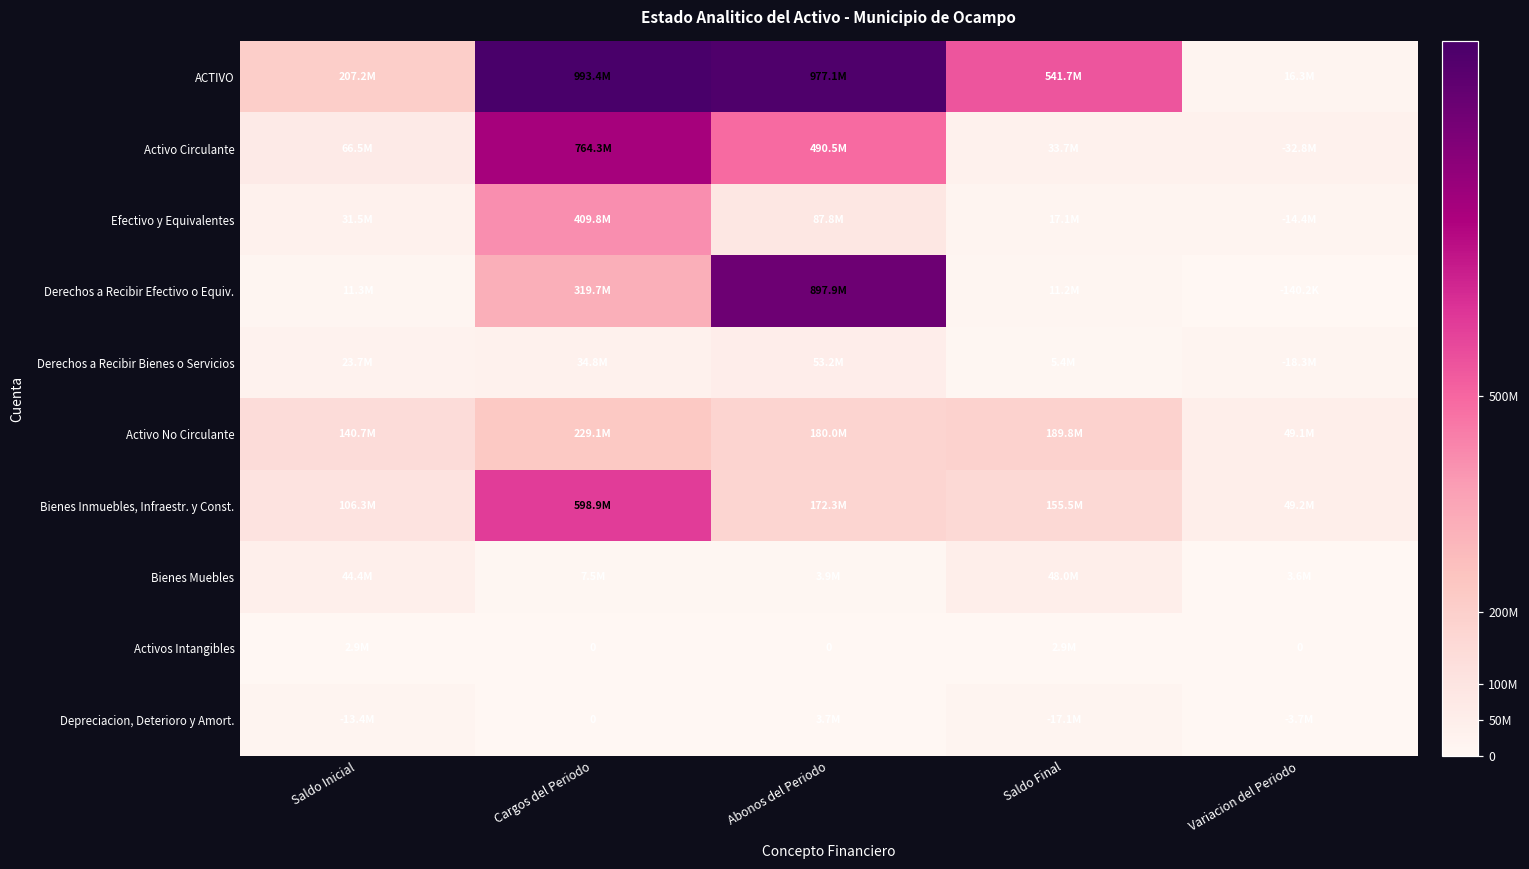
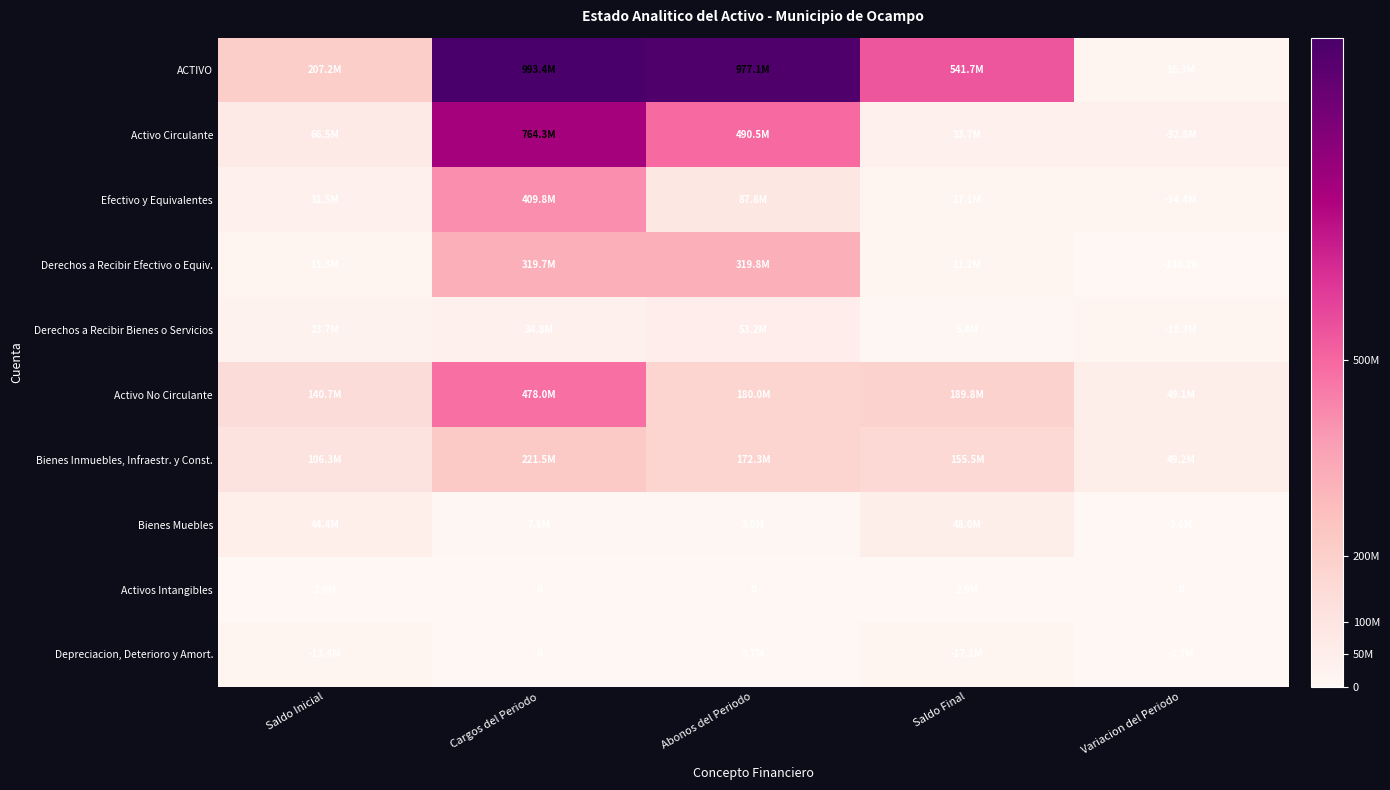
  {
    "ACTIVO": {
      "Saldo Inicial": "207.2M",
      "Cargos del Periodo": "993.4M",
      "Abonos del Periodo": "977.1M",
      "Saldo Final": "541.7M"
    },
    "Activo Circulante": {
      "Cargos del Periodo": "764.3M",
      "Abonos del Periodo": "490.5M"
    },
    "Efectivo y Equivalentes": {
      "Cargos del Periodo": "409.8M"
    },
    "Derechos a Recibir Efectivo o Equiv.": {
      "Cargos del Periodo": "319.7M",
-     "Abonos del Periodo": "897.9M"
+     "Abonos del Periodo": "319.8M"
    },
    "Activo No Circulante": {
-     "Cargos del Periodo": "229.1M",
+     "Cargos del Periodo": "478.0M",
      "Saldo Final": "189.8M"
    },
    "Bienes Inmuebles, Infraestr. y Const.": {
-     "Cargos del Periodo": "598.9M"
+     "Cargos del Periodo": "221.5M"
    }
  }
